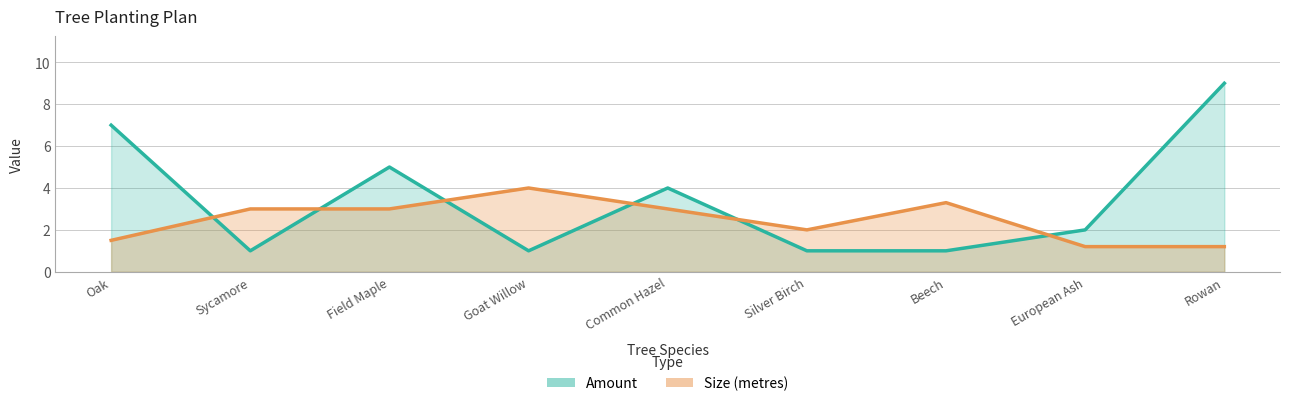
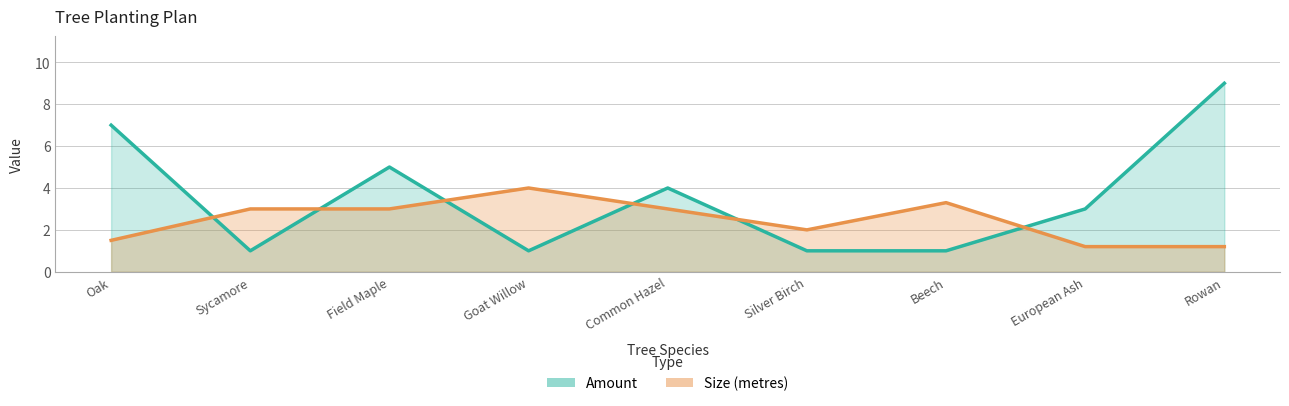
  {
    "Amount": {
      "Oak": 7,
      "Sycamore": 1,
      "Field Maple": 5,
      "Goat Willow": 1,
      "Common Hazel": 4,
      "Silver Birch": 1,
      "Beech": 1,
-     "European Ash": 2,
+     "European Ash": 3,
      "Rowan": 9
    },
    "Size (metres)": {
      "Oak": 1.5,
      "Sycamore": 3,
      "Field Maple": 3,
      "Goat Willow": 4,
      "Common Hazel": 3,
      "Silver Birch": 2,
      "Beech": 3.3,
      "European Ash": 1.2,
      "Rowan": 1.2
    }
  }
